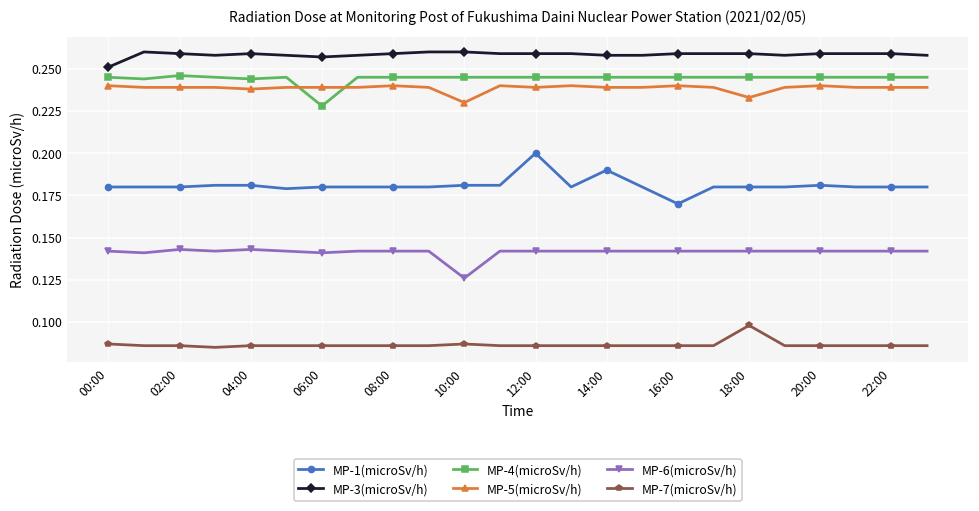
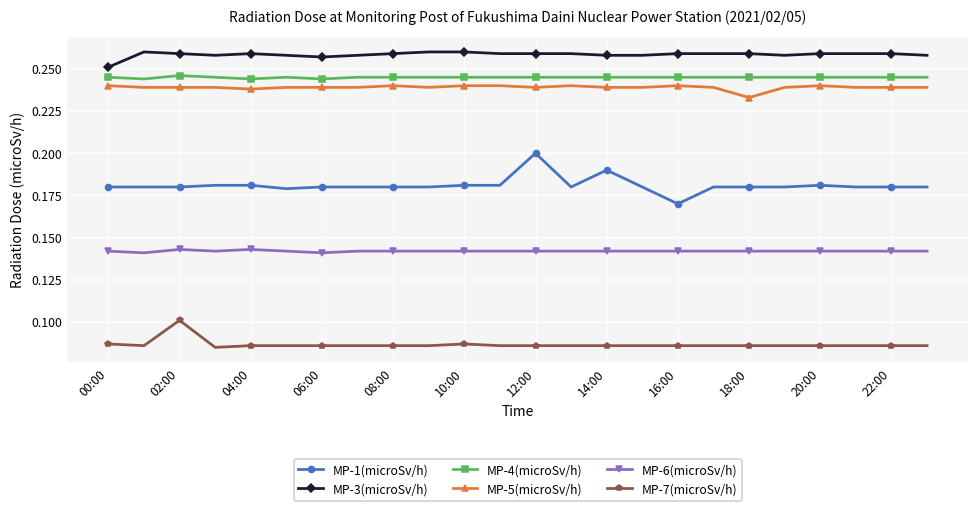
  {
    "MP-1(microSv/h)": {
      "00:00": 0.180,
      "02:00": 0.180,
      "04:00": 0.181,
      "06:00": 0.180,
      "08:00": 0.180,
      "10:00": 0.181,
      "12:00": 0.200,
      "14:00": 0.190,
      "16:00": 0.170,
      "18:00": 0.180,
      "20:00": 0.181,
      "22:00": 0.180
    },
    "MP-3(microSv/h)": {
      "00:00": 0.251,
      "02:00": 0.259,
      "04:00": 0.259,
      "06:00": 0.257,
      "08:00": 0.259,
      "10:00": 0.260,
      "12:00": 0.259,
      "14:00": 0.258,
      "16:00": 0.259,
      "18:00": 0.259,
      "20:00": 0.259,
      "22:00": 0.259
    },
    "MP-4(microSv/h)": {
      "00:00": 0.245,
      "02:00": 0.246,
      "04:00": 0.244,
-     "06:00": 0.228,
+     "06:00": 0.244,
      "08:00": 0.245,
      "10:00": 0.245,
      "12:00": 0.245,
      "14:00": 0.245,
      "16:00": 0.245,
      "18:00": 0.245,
      "20:00": 0.245,
      "22:00": 0.245
    },
    "MP-5(microSv/h)": {
      "00:00": 0.24,
      "02:00": 0.24,
      "04:00": 0.238,
      "06:00": 0.24,
      "08:00": 0.24,
-     "10:00": 0.23,
+     "10:00": 0.24,
      "12:00": 0.24,
      "14:00": 0.24,
      "16:00": 0.24,
      "18:00": 0.233,
      "20:00": 0.24,
      "22:00": 0.24
    },
    "MP-6(microSv/h)": {
      "00:00": 0.142,
      "02:00": 0.143,
      "04:00": 0.143,
      "06:00": 0.141,
      "08:00": 0.142,
-     "10:00": 0.126,
+     "10:00": 0.142,
      "12:00": 0.142,
      "14:00": 0.142,
      "16:00": 0.142,
      "18:00": 0.142,
      "20:00": 0.142,
      "22:00": 0.142
    },
    "MP-7(microSv/h)": {
      "00:00": 0.087,
-     "02:00": 0.086,
+     "02:00": 0.101,
      "04:00": 0.086,
      "06:00": 0.086,
      "08:00": 0.086,
      "10:00": 0.087,
      "12:00": 0.086,
      "14:00": 0.086,
      "16:00": 0.086,
-     "18:00": 0.098,
+     "18:00": 0.086,
      "20:00": 0.086,
      "22:00": 0.086
    }
  }
